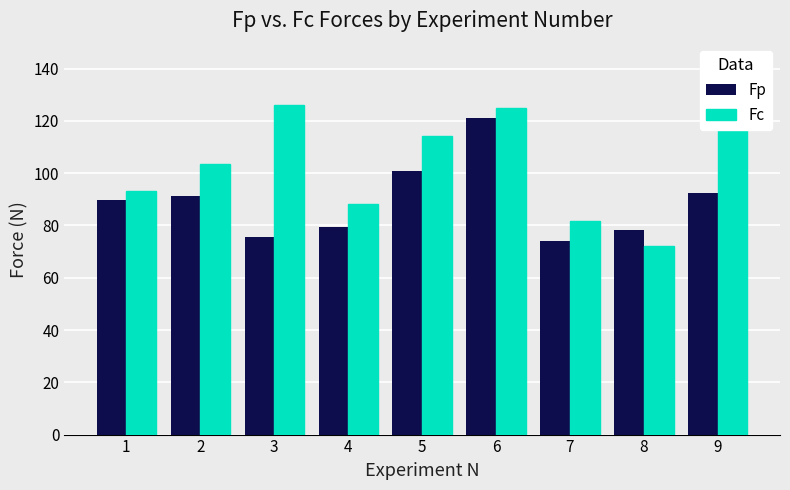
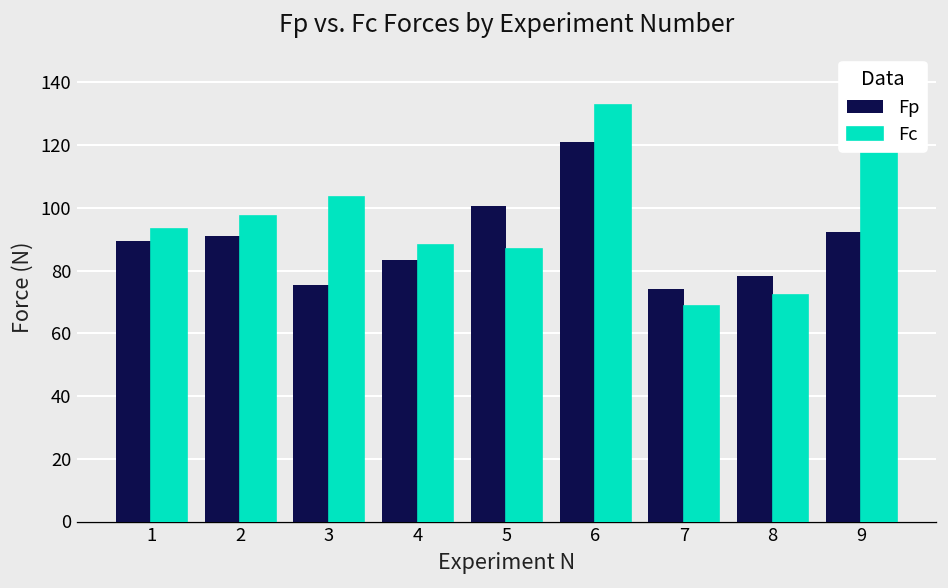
  {
    "Fp": {
      "1": 90,
      "2": 91,
      "3": 75,
-     "4": 79,
+     "4": 83,
      "5": 101,
      "6": 121,
      "7": 74,
      "8": 78,
      "9": 92
    },
    "Fc": {
      "1": 93,
-     "2": 103,
-     "3": 126,
+     "2": 98,
+     "3": 103,
      "4": 88,
-     "5": 114,
-     "6": 125,
-     "7": 82,
+     "5": 87,
+     "6": 133,
+     "7": 69,
      "8": 72
    }
  }
